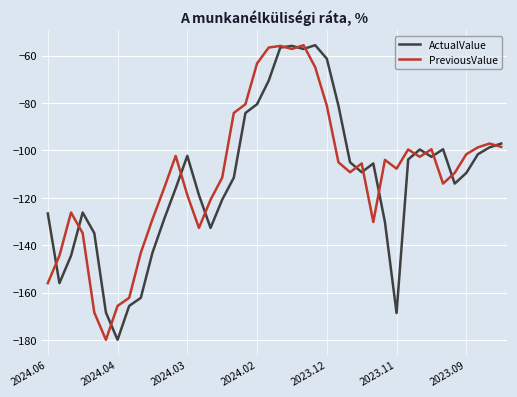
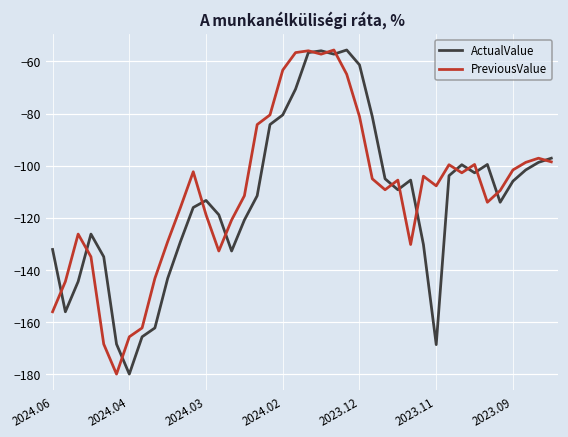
  {
    "ActualValue": {
-     "2024.06": -127,
+     "2024.06": -132,
      "2024.04": -180,
-     "2024.03": -102,
+     "2024.03": -113,
      "2024.02": -81,
      "2023.12": -61,
      "2023.11": -169,
-     "2023.09": -110
+     "2023.09": -106
    },
    "PreviousValue": {
      "2024.06": -156,
      "2024.04": -166,
      "2024.03": -119,
      "2024.02": -63,
      "2023.12": -81,
      "2023.11": -108,
      "2023.09": -102
    }
  }
